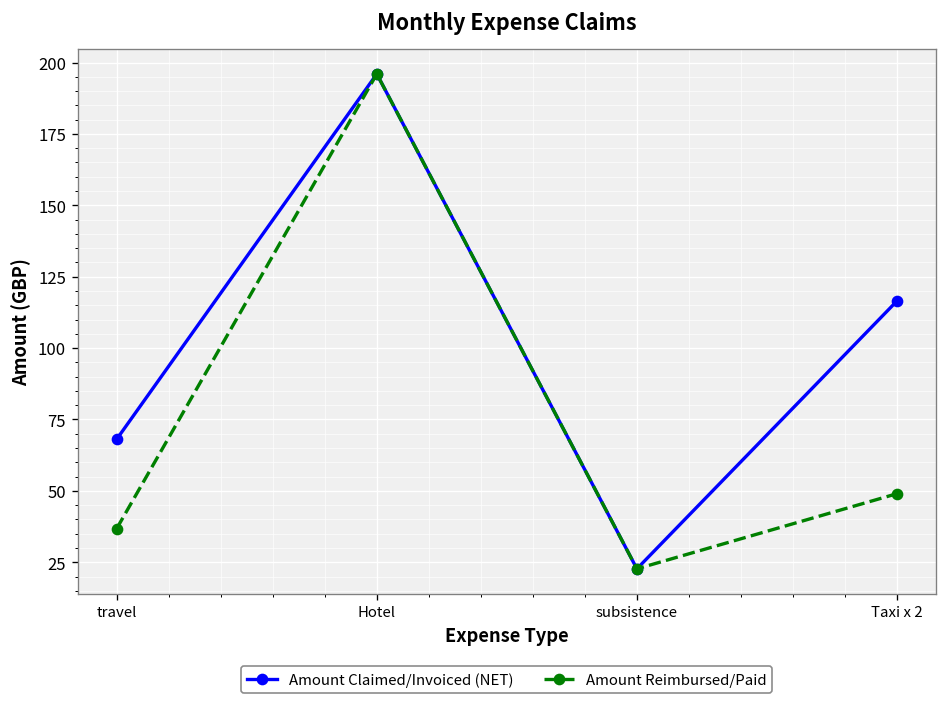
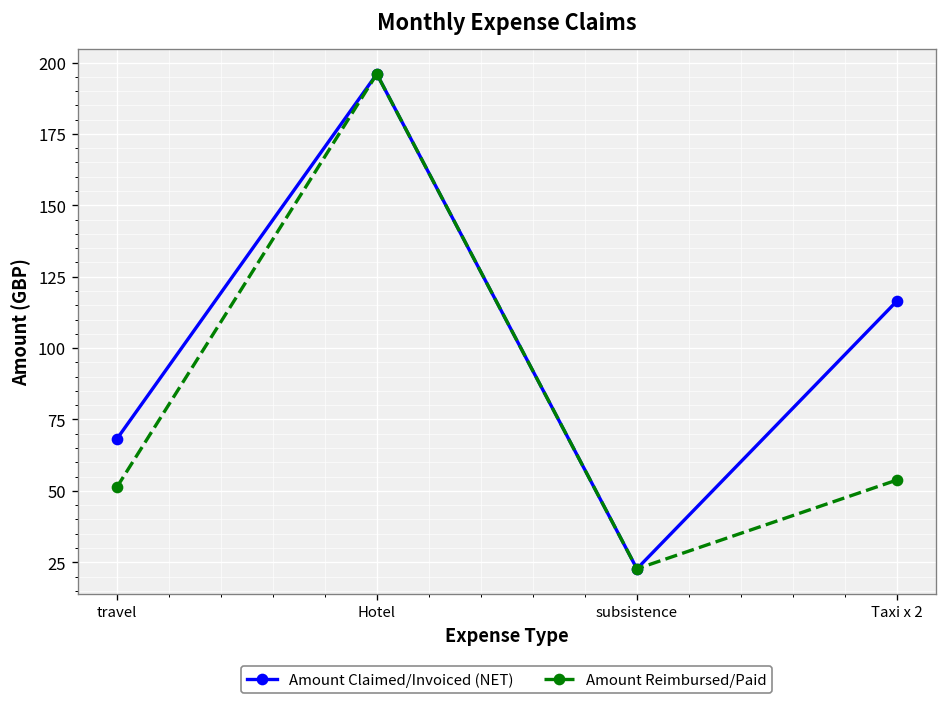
  {
    "Amount Claimed/Invoiced (NET)": {
      "travel": 68,
      "Taxi x 2": 117
    },
    "Amount Reimbursed/Paid": {
-     "travel": 37,
-     "Taxi x 2": 49
+     "travel": 51,
+     "Taxi x 2": 54
    }
  }
